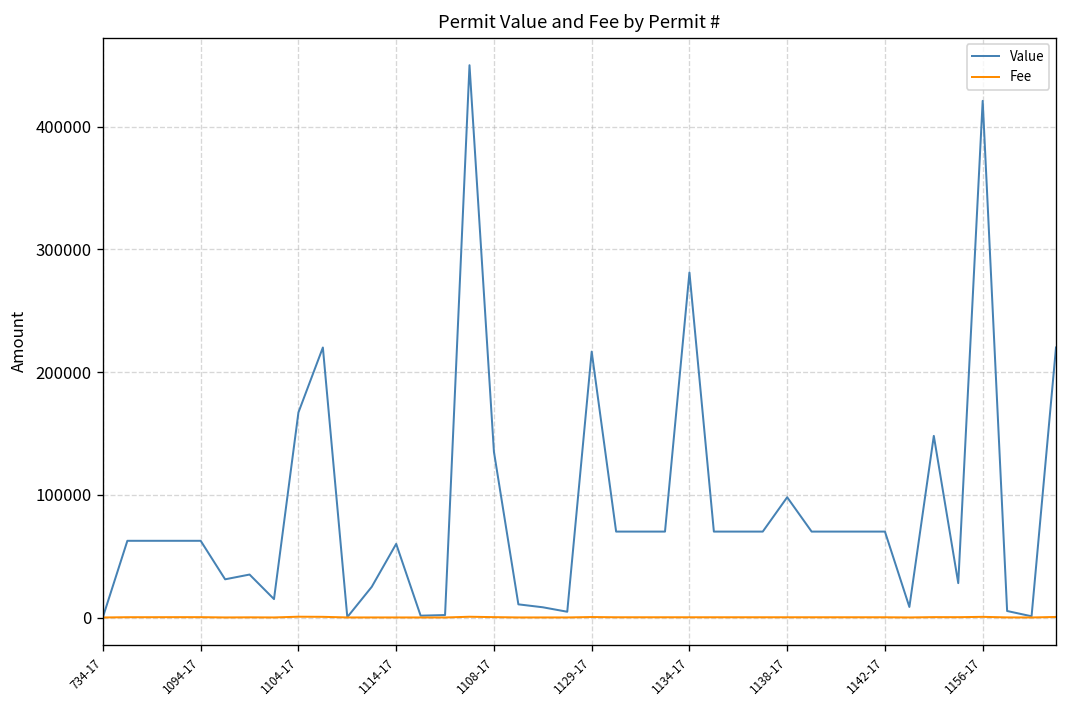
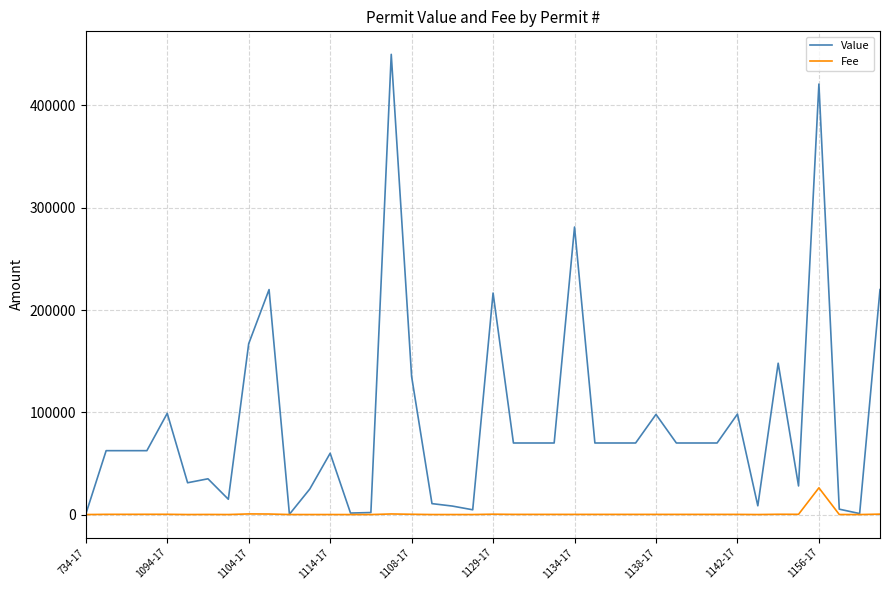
  {
    "Value": {
-     "1094-17": 63000,
+     "1094-17": 99000,
      "1104-17": 167000,
      "1114-17": 60000,
      "1108-17": 135000,
      "1129-17": 217000,
      "1134-17": 281000,
      "1138-17": 98000,
-     "1142-17": 70000,
+     "1142-17": 98000,
      "1156-17": 421000
    },
    "Fee": {
      "1094-17": 0,
      "1104-17": 1000,
      "1114-17": 0,
      "1108-17": 0,
      "1129-17": 0,
      "1134-17": 0,
      "1138-17": 0,
      "1142-17": 0,
-     "1156-17": 1000
+     "1156-17": 26000
    }
  }
